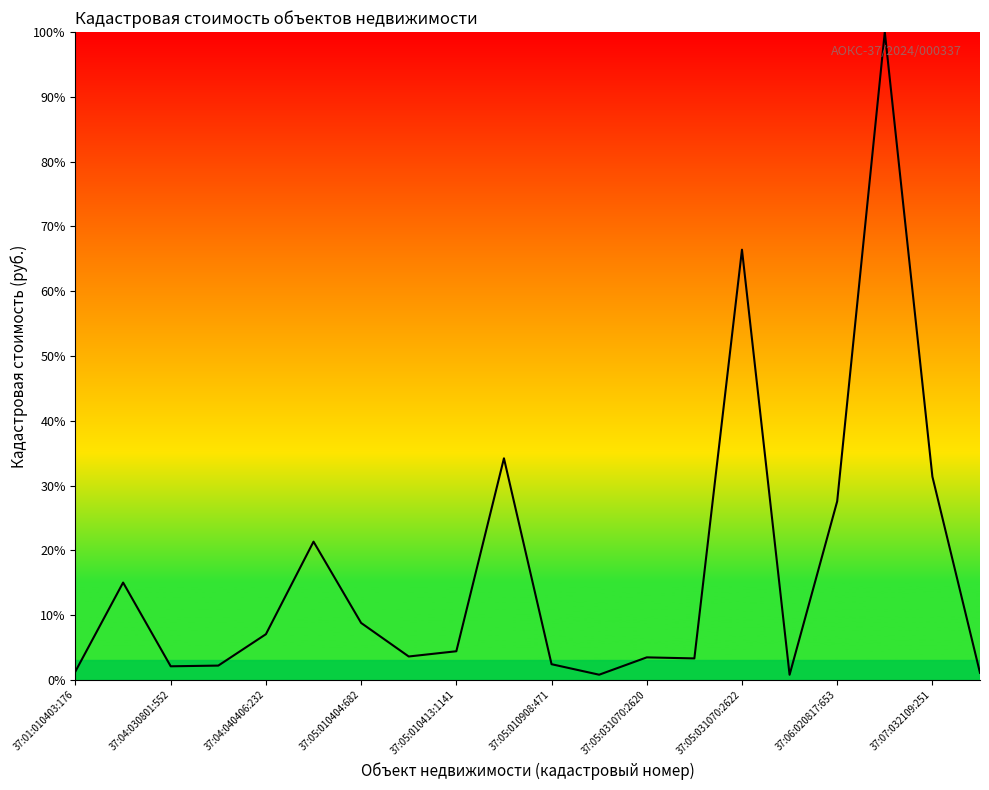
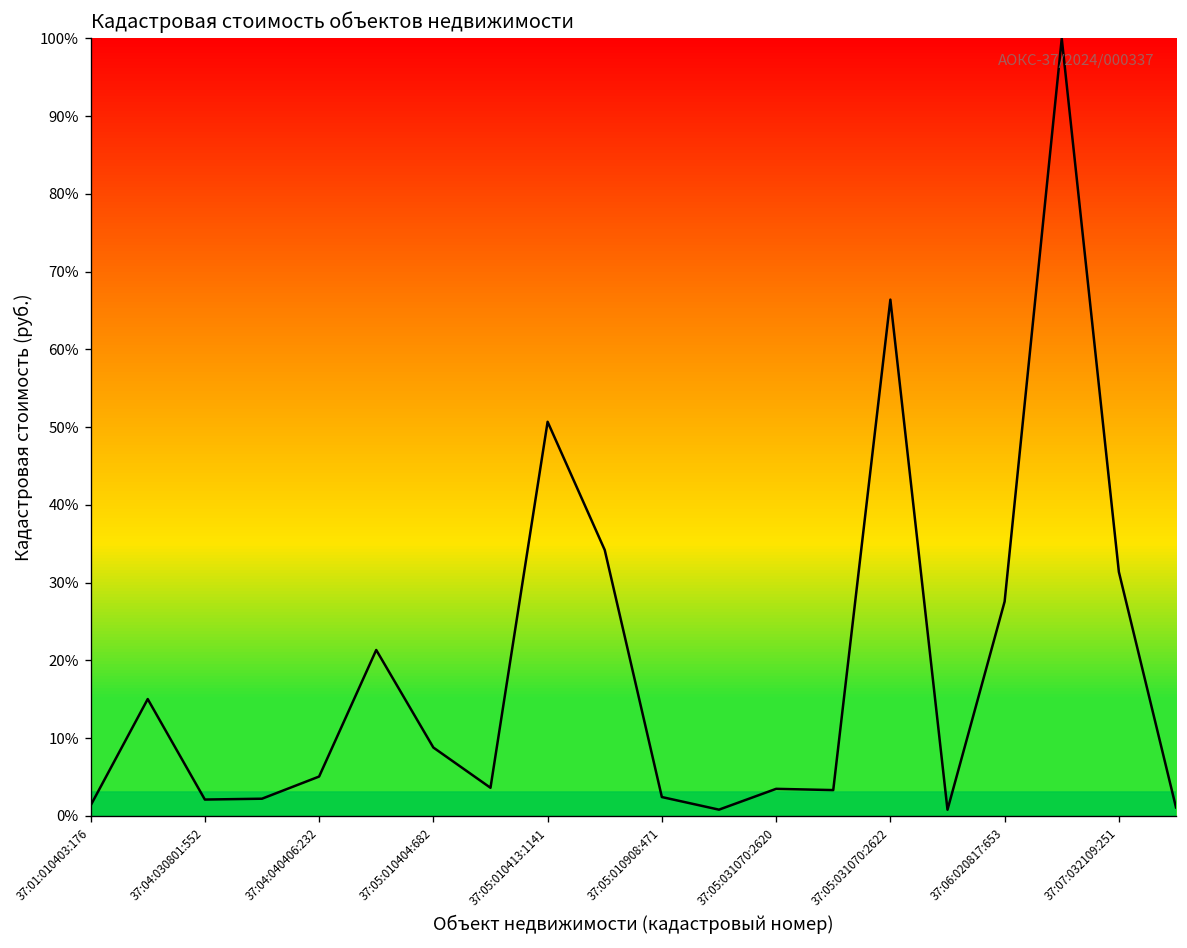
  {
-   "37:04:040406:232": "7%",
+   "37:04:040406:232": "5%",
    "37:05:010404:682": "9%",
-   "37:05:010413:1141": "4%",
+   "37:05:010413:1141": "51%",
    "37:05:031070:2620": "3%",
    "37:05:031070:2622": "66%",
    "37:06:020817:653": "28%",
    "37:07:032109:251": "31%"
  }
